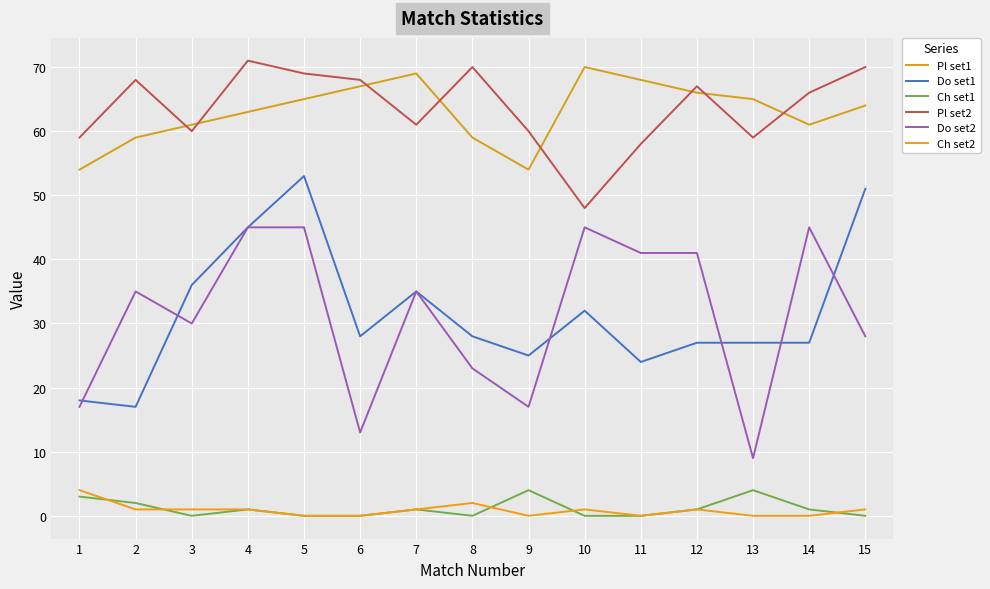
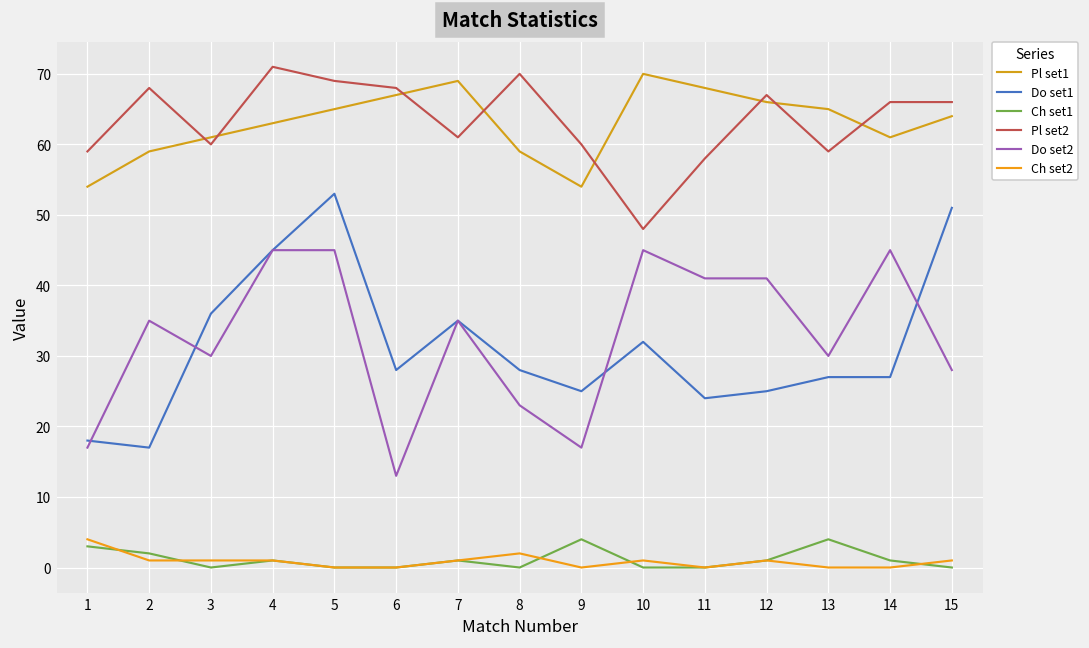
  {
    "Do set1": {
      "1": 18,
      "2": 17,
      "3": 36,
      "5": 53,
      "6": 28,
      "8": 28,
      "9": 25,
      "10": 32,
      "11": 24,
-     "12": 27,
+     "12": 25,
      "13": 27,
      "14": 27,
      "15": 51
    },
    "Ch set1": {
      "1": 3,
      "2": 2,
      "3": 0,
      "8": 0,
      "9": 4,
      "10": 0,
      "13": 4,
      "14": 1,
      "15": 0
    },
    "Pl set2": {
      "1": 59,
      "2": 68,
      "3": 60,
      "4": 71,
      "5": 69,
      "6": 68,
      "7": 61,
      "8": 70,
      "9": 60,
      "10": 48,
      "11": 58,
      "12": 67,
      "13": 59,
      "14": 66,
-     "15": 70
+     "15": 66
    },
    "Do set2": {
      "1": 17,
      "2": 35,
      "3": 30,
      "5": 45,
      "6": 13,
      "8": 23,
      "9": 17,
      "10": 45,
      "11": 41,
      "12": 41,
-     "13": 9,
+     "13": 30,
      "14": 45,
      "15": 28
    }
  }
